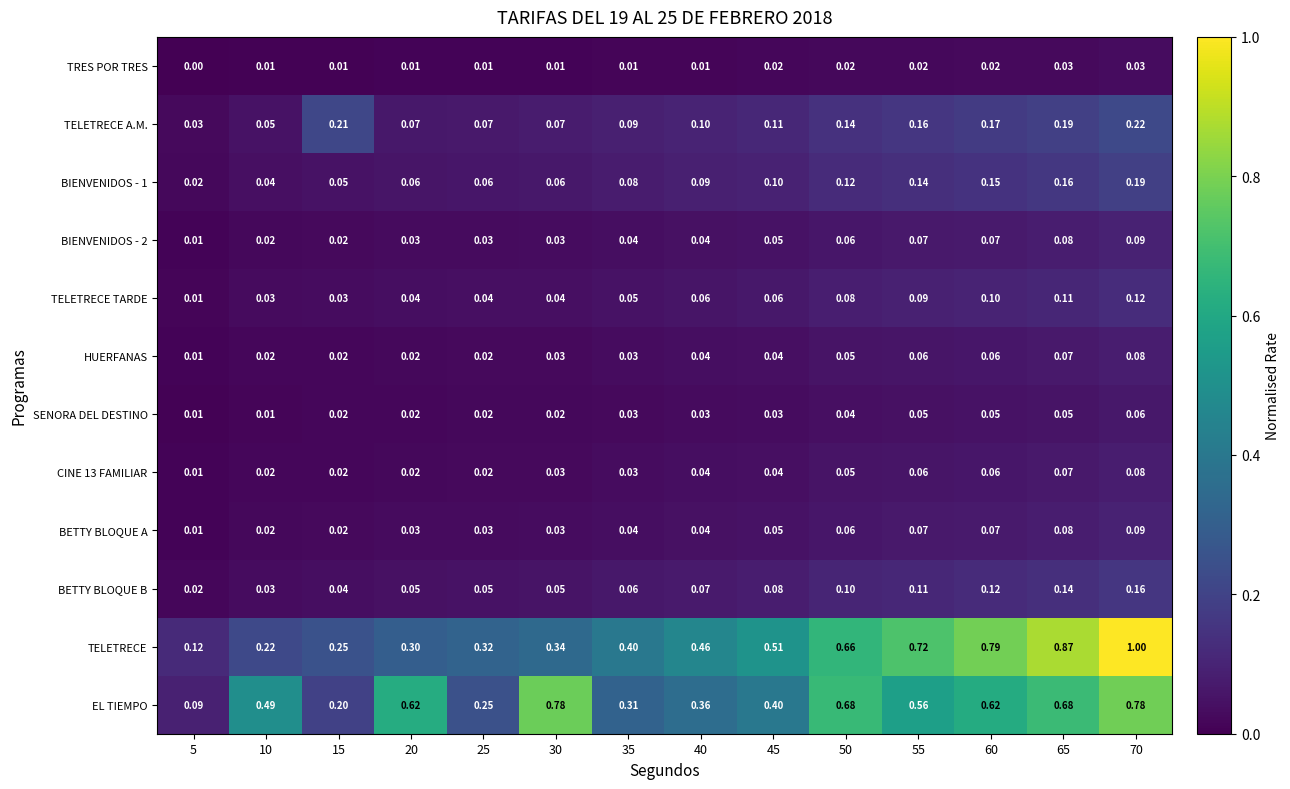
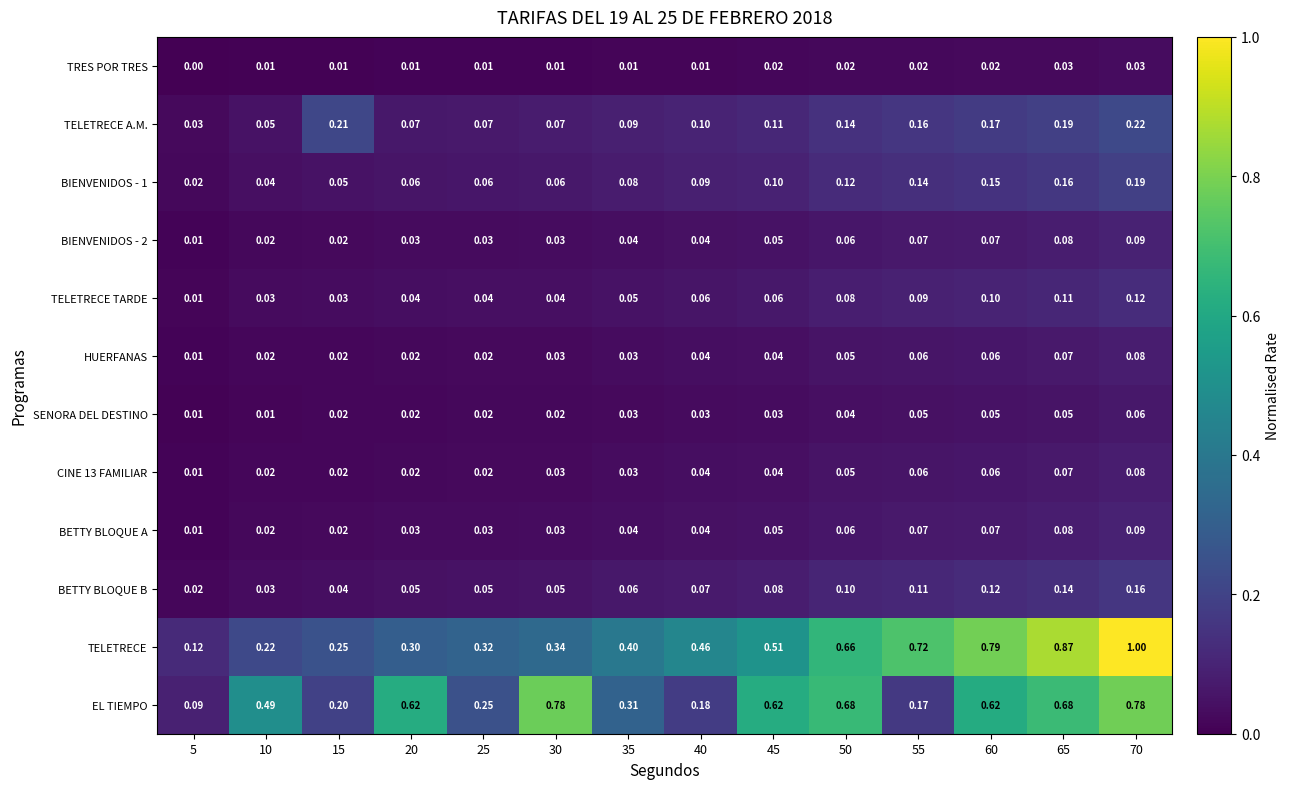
  {
    "TRES POR TRES": {
      "5": 0.00,
      "10": 0.01,
      "15": 0.01,
      "20": 0.01,
      "25": 0.01,
      "30": 0.01,
      "35": 0.01,
      "40": 0.01,
      "45": 0.02,
      "50": 0.02,
      "55": 0.02,
      "60": 0.02,
      "65": 0.03,
      "70": 0.03
    },
    "TELETRECE A.M.": {
      "5": 0.03,
      "10": 0.05,
      "15": 0.21,
      "20": 0.07,
      "25": 0.07,
      "30": 0.07,
      "35": 0.09,
      "40": 0.10,
      "45": 0.11,
      "50": 0.14,
      "55": 0.16,
      "60": 0.17,
      "65": 0.19,
      "70": 0.22
    },
    "BIENVENIDOS - 1": {
      "5": 0.02,
      "10": 0.04,
      "15": 0.05,
      "20": 0.06,
      "25": 0.06,
      "30": 0.06,
      "35": 0.08,
      "40": 0.09,
      "45": 0.10,
      "50": 0.12,
      "55": 0.14,
      "60": 0.15,
      "65": 0.16,
      "70": 0.19
    },
    "BIENVENIDOS - 2": {
      "5": 0.01,
      "10": 0.02,
      "15": 0.02,
      "20": 0.03,
      "25": 0.03,
      "30": 0.03,
      "35": 0.04,
      "40": 0.04,
      "45": 0.05,
      "50": 0.06,
      "55": 0.07,
      "60": 0.07,
      "65": 0.08,
      "70": 0.09
    },
    "TELETRECE TARDE": {
      "5": 0.01,
      "10": 0.03,
      "15": 0.03,
      "20": 0.04,
      "25": 0.04,
      "30": 0.04,
      "35": 0.05,
      "40": 0.06,
      "45": 0.06,
      "50": 0.08,
      "55": 0.09,
      "60": 0.10,
      "65": 0.11,
      "70": 0.12
    },
    "HUERFANAS": {
      "5": 0.01,
      "10": 0.02,
      "15": 0.02,
      "20": 0.02,
      "25": 0.02,
      "30": 0.03,
      "35": 0.03,
      "40": 0.04,
      "45": 0.04,
      "50": 0.05,
      "55": 0.06,
      "60": 0.06,
      "65": 0.07,
      "70": 0.08
    },
    "SENORA DEL DESTINO": {
      "5": 0.01,
      "10": 0.01,
      "15": 0.02,
      "20": 0.02,
      "25": 0.02,
      "30": 0.02,
      "35": 0.03,
      "40": 0.03,
      "45": 0.03,
      "50": 0.04,
      "55": 0.05,
      "60": 0.05,
      "65": 0.05,
      "70": 0.06
    },
    "CINE 13 FAMILIAR": {
      "5": 0.01,
      "10": 0.02,
      "15": 0.02,
      "20": 0.02,
      "25": 0.02,
      "30": 0.03,
      "35": 0.03,
      "40": 0.04,
      "45": 0.04,
      "50": 0.05,
      "55": 0.06,
      "60": 0.06,
      "65": 0.07,
      "70": 0.08
    },
    "BETTY BLOQUE A": {
      "5": 0.01,
      "10": 0.02,
      "15": 0.02,
      "20": 0.03,
      "25": 0.03,
      "30": 0.03,
      "35": 0.04,
      "40": 0.04,
      "45": 0.05,
      "50": 0.06,
      "55": 0.07,
      "60": 0.07,
      "65": 0.08,
      "70": 0.09
    },
    "BETTY BLOQUE B": {
      "5": 0.02,
      "10": 0.03,
      "15": 0.04,
      "20": 0.05,
      "25": 0.05,
      "30": 0.05,
      "35": 0.06,
      "40": 0.07,
      "45": 0.08,
      "50": 0.10,
      "55": 0.11,
      "60": 0.12,
      "65": 0.14,
      "70": 0.16
    },
    "TELETRECE": {
      "5": 0.12,
      "10": 0.22,
      "15": 0.25,
      "20": 0.30,
      "25": 0.32,
      "30": 0.34,
      "35": 0.40,
      "40": 0.46,
      "45": 0.51,
      "50": 0.66,
      "55": 0.72,
      "60": 0.79,
      "65": 0.87,
      "70": 1.00
    },
    "EL TIEMPO": {
      "5": 0.09,
      "10": 0.49,
      "15": 0.20,
      "20": 0.62,
      "25": 0.25,
      "30": 0.78,
      "35": 0.31,
-     "40": 0.36,
-     "45": 0.40,
+     "40": 0.18,
+     "45": 0.62,
      "50": 0.68,
-     "55": 0.56,
+     "55": 0.17,
      "60": 0.62,
      "65": 0.68,
      "70": 0.78
    }
  }
